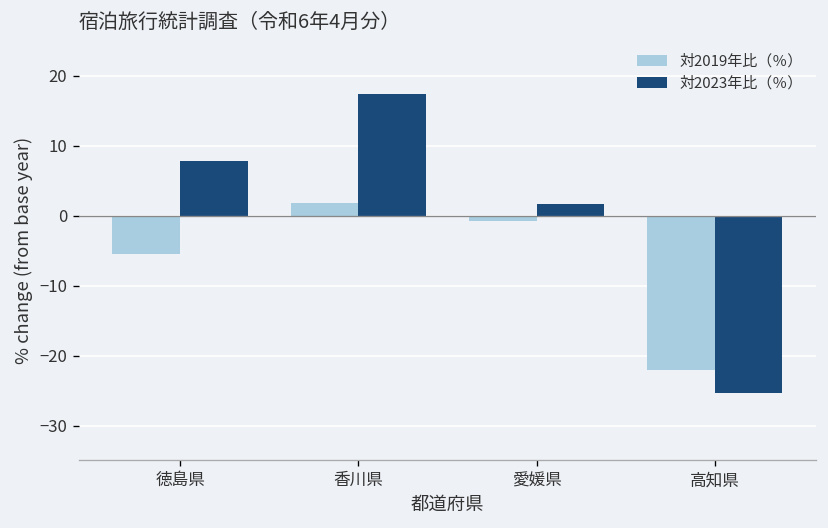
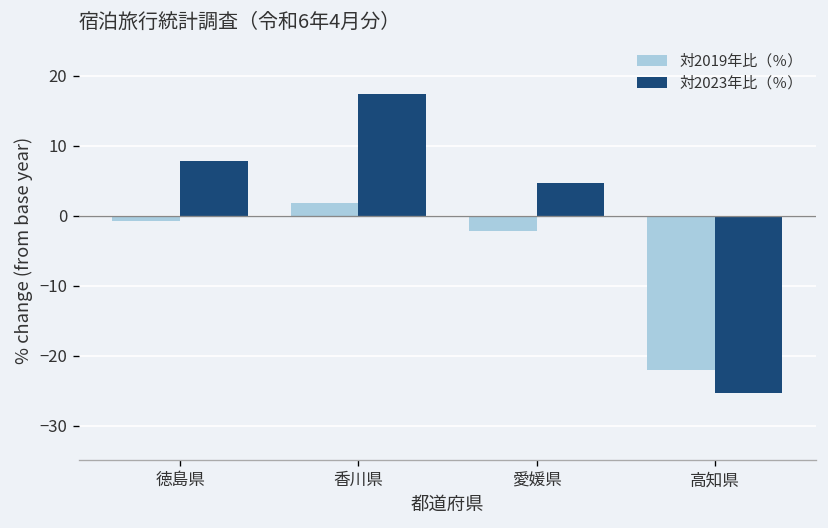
  {
    "対2019年比（％）": {
-     "徳島県": -5,
+     "徳島県": -1,
      "香川県": 2,
-     "愛媛県": -1,
+     "愛媛県": -2,
      "高知県": -22
    },
    "対2023年比（％）": {
      "徳島県": 8,
      "香川県": 17,
-     "愛媛県": 2,
+     "愛媛県": 5,
      "高知県": -25
    }
  }
